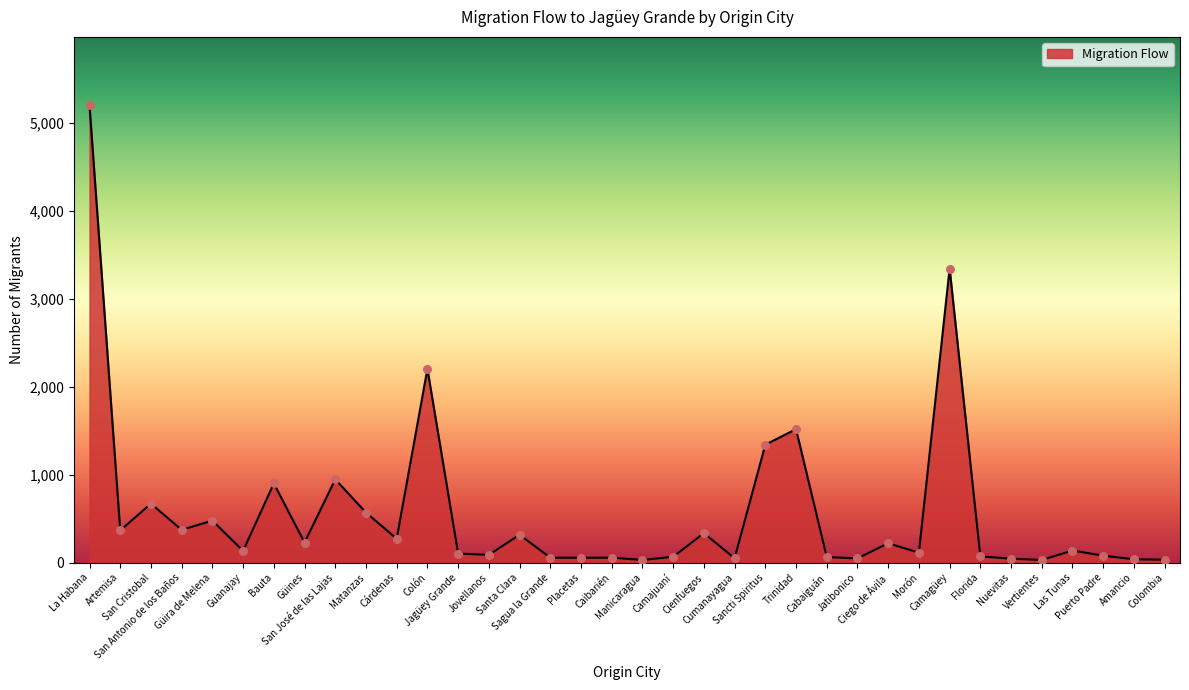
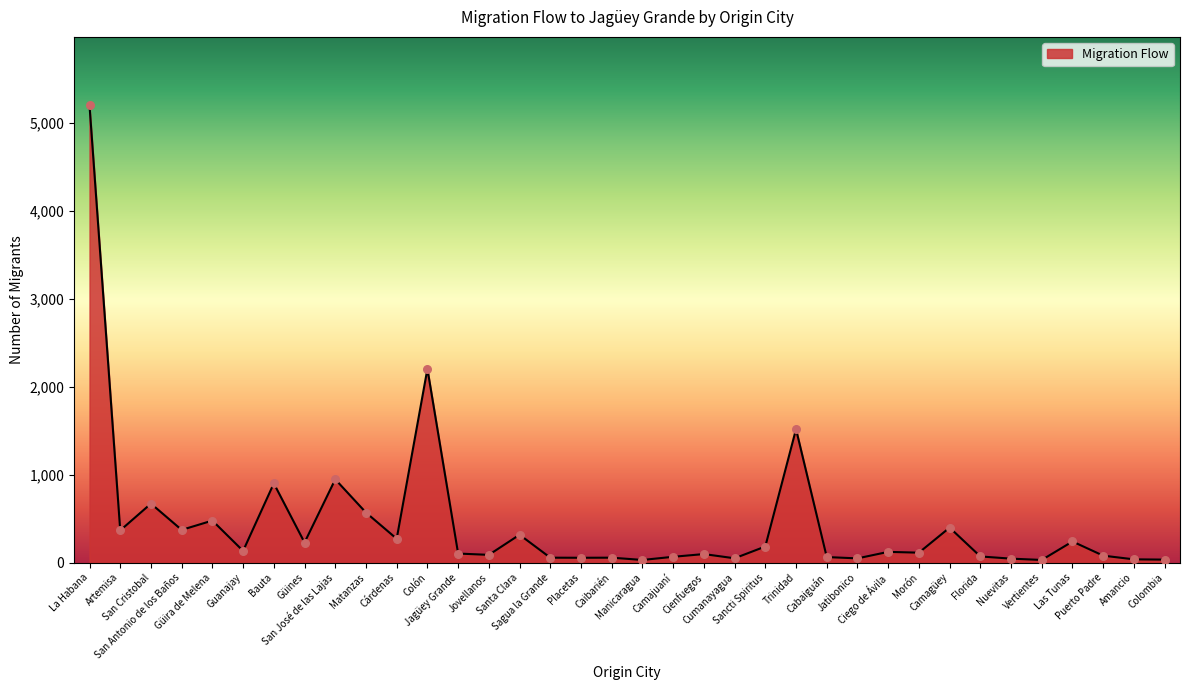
  {
    "La Habana": "5,200",
    "Artemisa": "400",
    "San Cristobal": "700",
    "San Antonio de los Baños": "400",
    "Güira de Melena": "500",
    "Guanajay": "100",
    "Bauta": "900",
    "Güines": "200",
    "San José de las Lajas": "900",
    "Matanzas": "600",
    "Cárdenas": "300",
    "Colón": "2,200",
    "Jagüey Grande": "100",
    "Jovellanos": "100",
    "Santa Clara": "300",
    "Sagua la Grande": "100",
    "Placetas": "100",
    "Caibarién": "100",
    "Manicaragua": "0",
    "Camajuaní": "100",
-   "Cienfuegos": "300",
+   "Cienfuegos": "100",
    "Cumanayagua": "0",
-   "Sancti Spiritus": "1,300",
+   "Sancti Spiritus": "200",
    "Trinidad": "1,500",
    "Cabaiguán": "100",
    "Jatibonico": "0",
-   "Ciego de Ávila": "200",
+   "Ciego de Ávila": "100",
    "Morón": "100",
-   "Camagüey": "3,300",
+   "Camagüey": "400",
    "Florida": "100",
    "Nuevitas": "0",
    "Vertientes": "0",
-   "Las Tunas": "100",
+   "Las Tunas": "200",
    "Puerto Padre": "100",
    "Amancio": "0",
    "Colombia": "0"
  }
